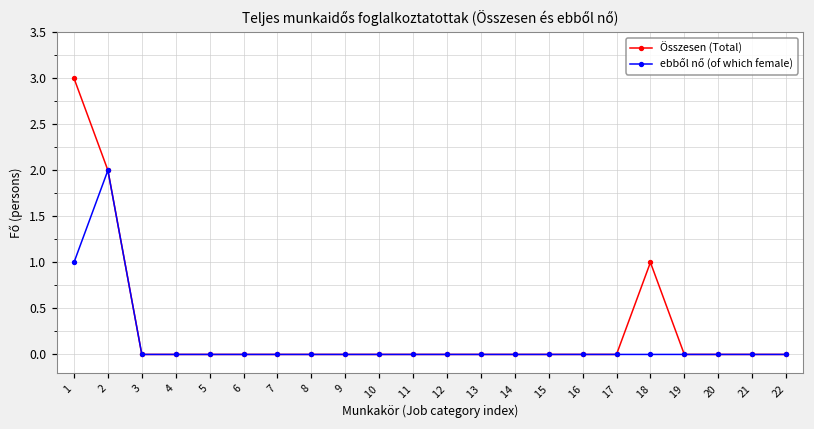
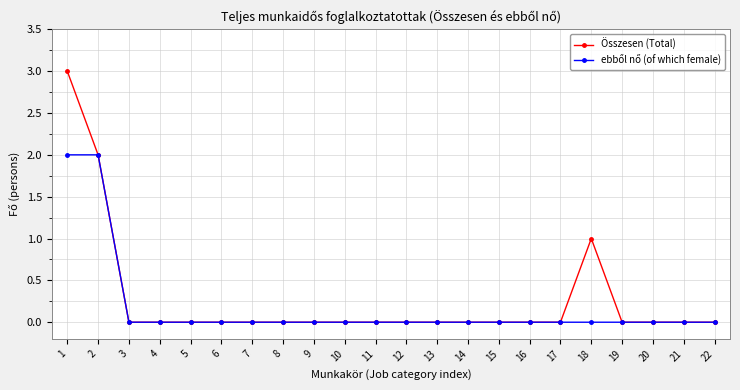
  {
    "Összesen (Total)": {
      "1": 3,
      "18": 1
    },
    "ebből nő (of which female)": {
-     "1": 1,
+     "1": 2,
      "18": 0
    }
  }
